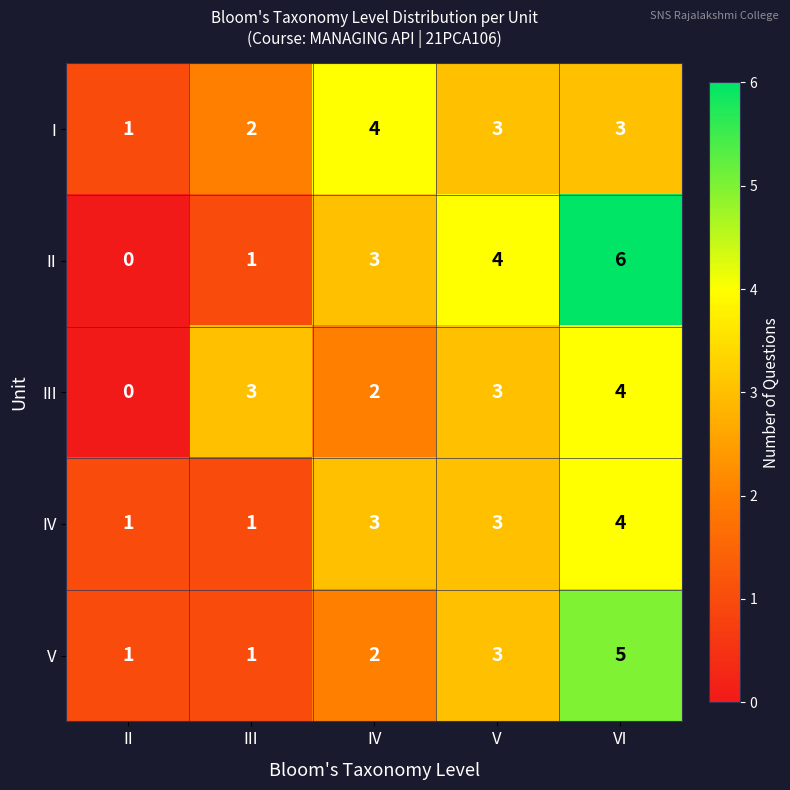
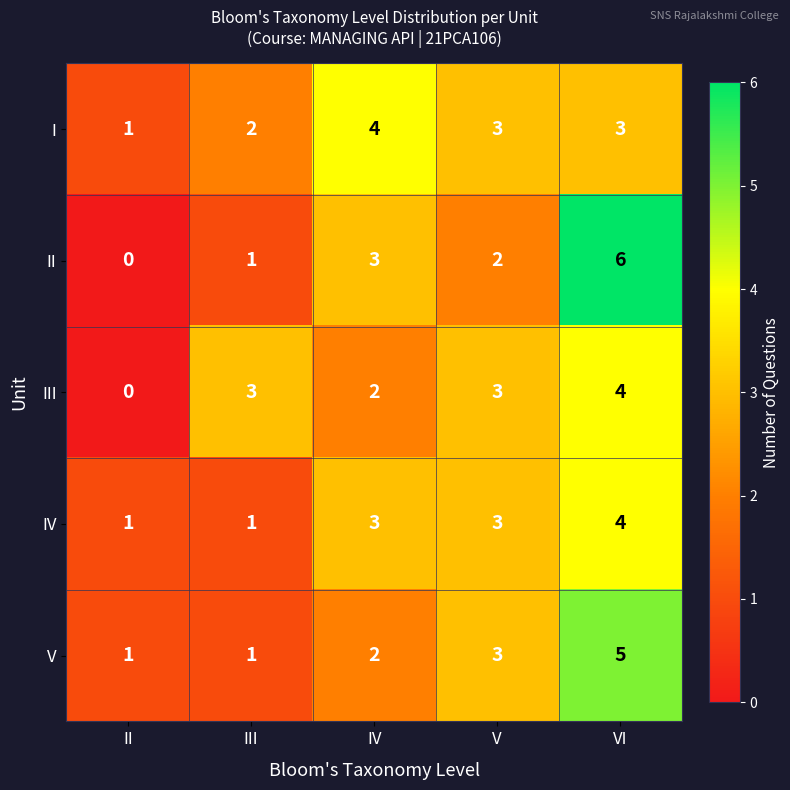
  {
    "I": {
      "II": 1,
      "III": 2,
      "IV": 4,
      "V": 3,
      "VI": 3
    },
    "II": {
      "II": 0,
      "III": 1,
      "IV": 3,
-     "V": 4,
+     "V": 2,
      "VI": 6
    },
    "III": {
      "II": 0,
      "III": 3,
      "IV": 2,
      "V": 3,
      "VI": 4
    },
    "IV": {
      "II": 1,
      "III": 1,
      "IV": 3,
      "V": 3,
      "VI": 4
    },
    "V": {
      "II": 1,
      "III": 1,
      "IV": 2,
      "V": 3,
      "VI": 5
    }
  }
